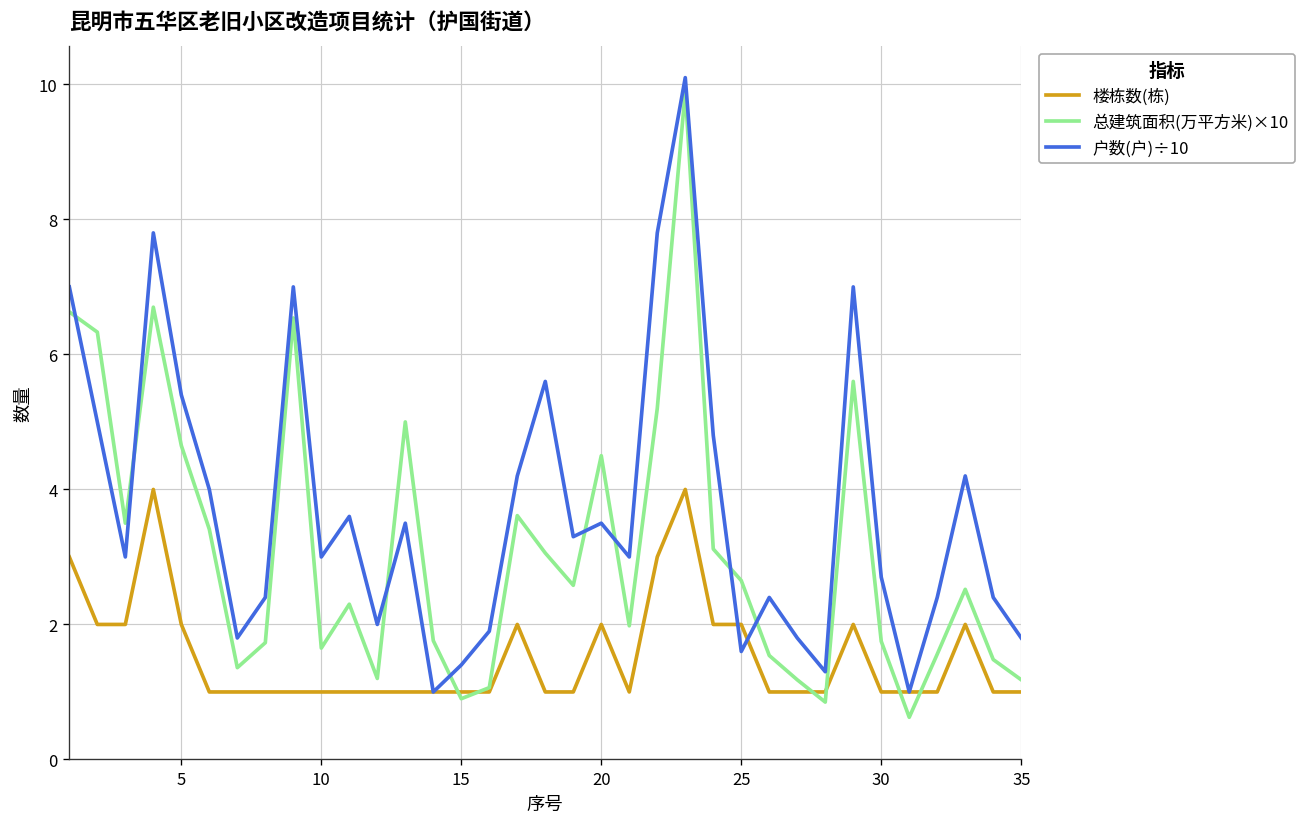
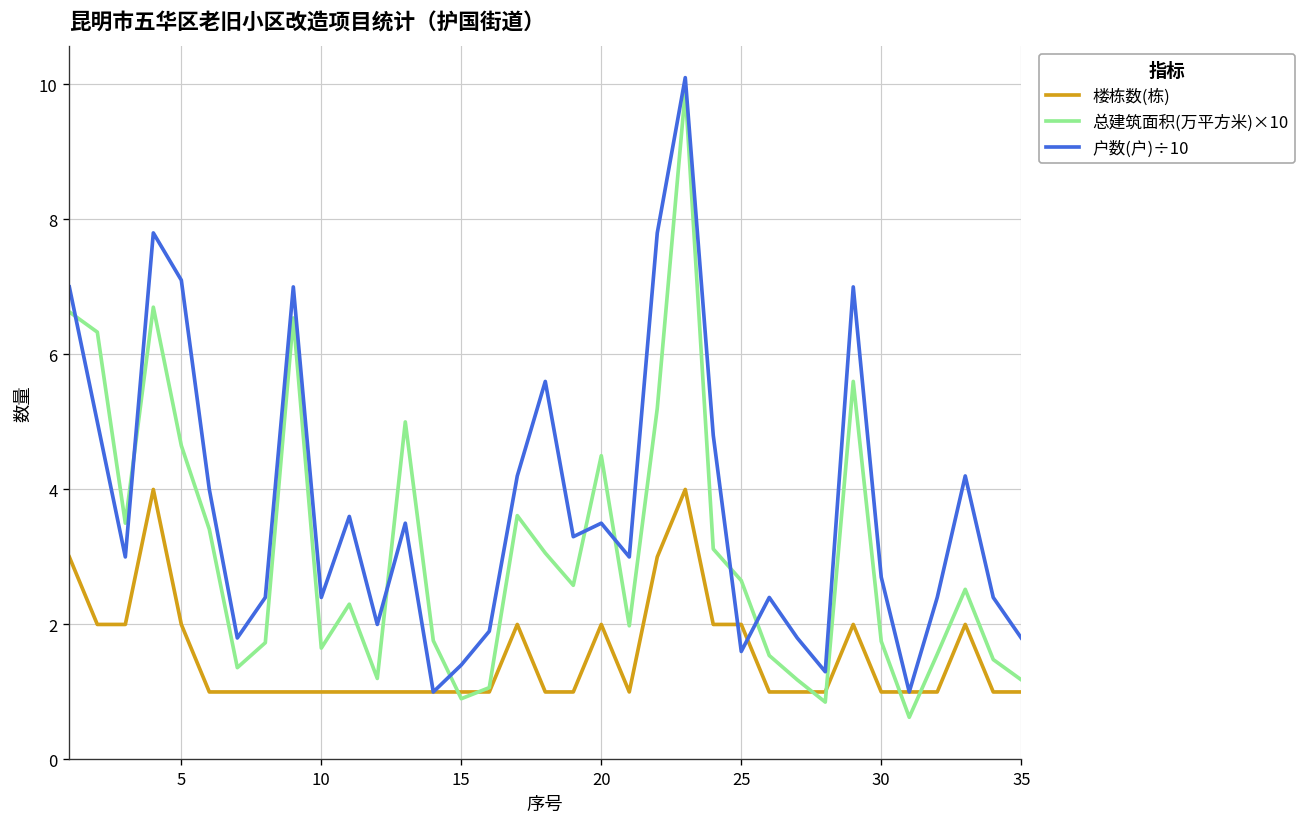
  {
    "楼栋数(栋)": {
      "5": 2.0,
      "10": 1.0,
      "15": 1.0,
      "20": 2.0,
      "25": 2.0,
      "30": 1.0,
      "35": 1.0
    },
    "总建筑面积(万平方米)×10": {
      "5": 4.7,
      "10": 1.7,
      "15": 0.9,
      "20": 4.5,
      "25": 2.7,
      "30": 1.8,
      "35": 1.2
    },
    "户数(户)÷10": {
-     "5": 5.4,
-     "10": 3.0,
+     "5": 7.1,
+     "10": 2.4,
      "15": 1.4,
      "20": 3.5,
      "25": 1.6,
      "30": 2.7,
      "35": 1.8
    }
  }
